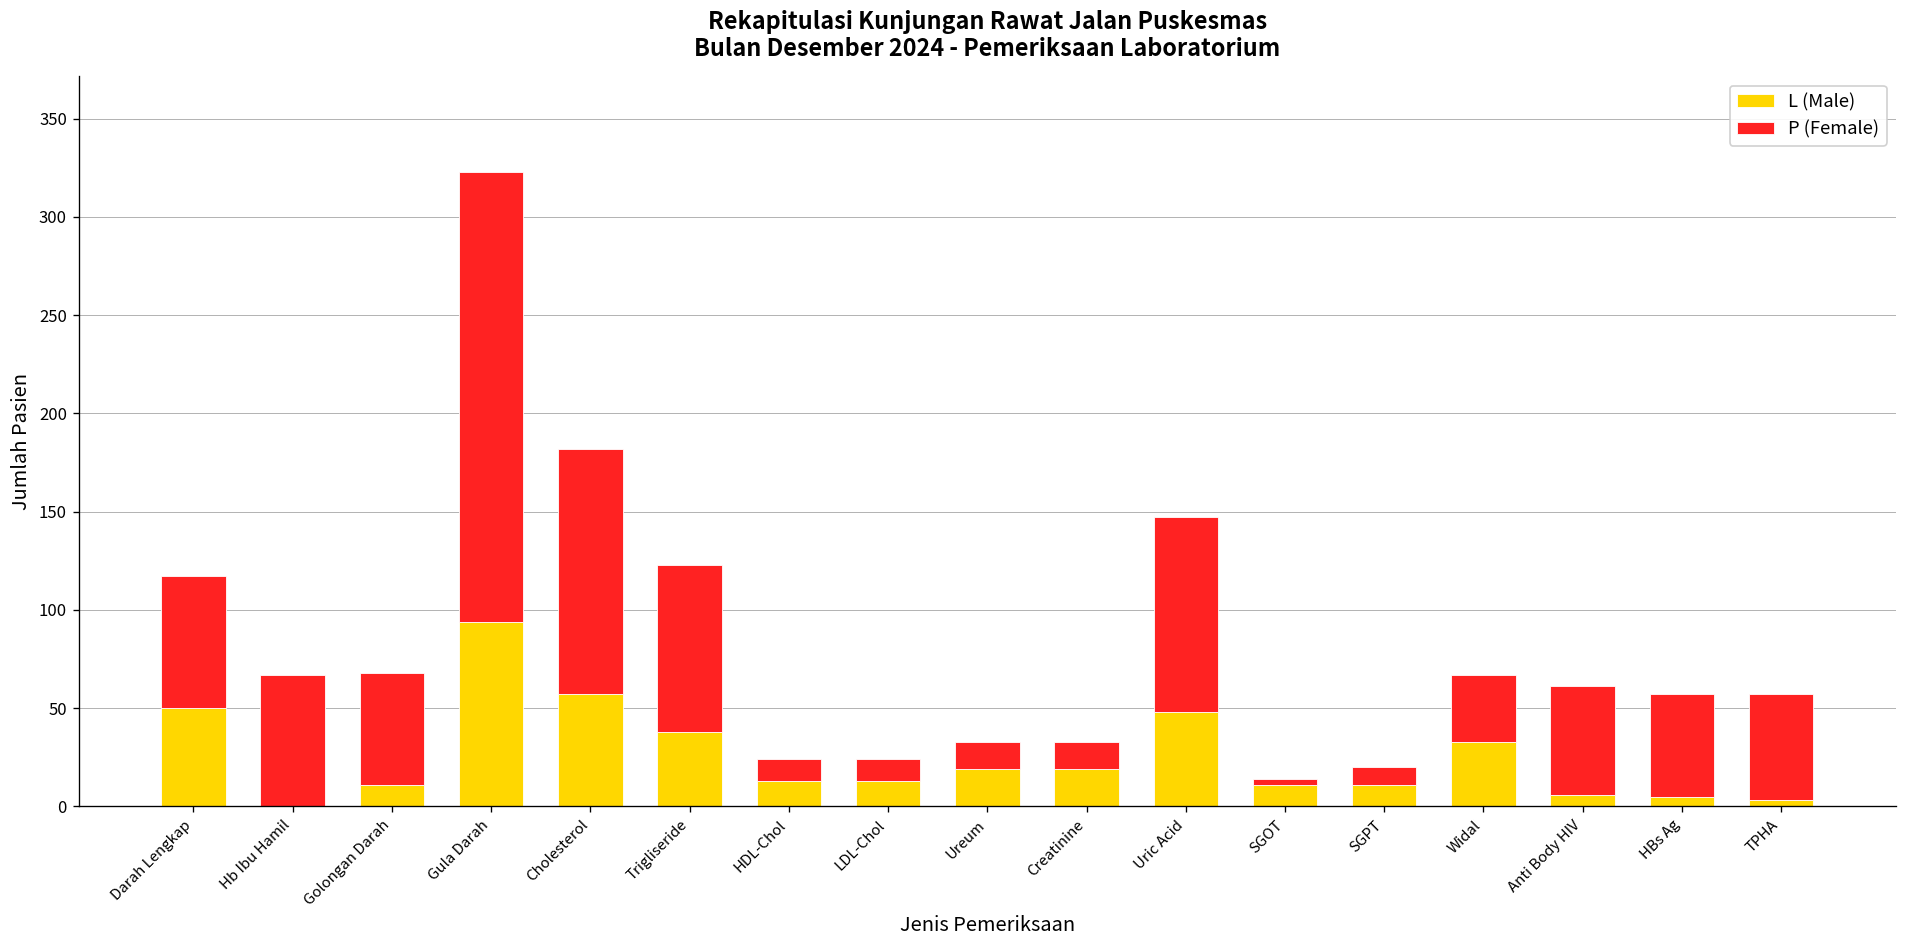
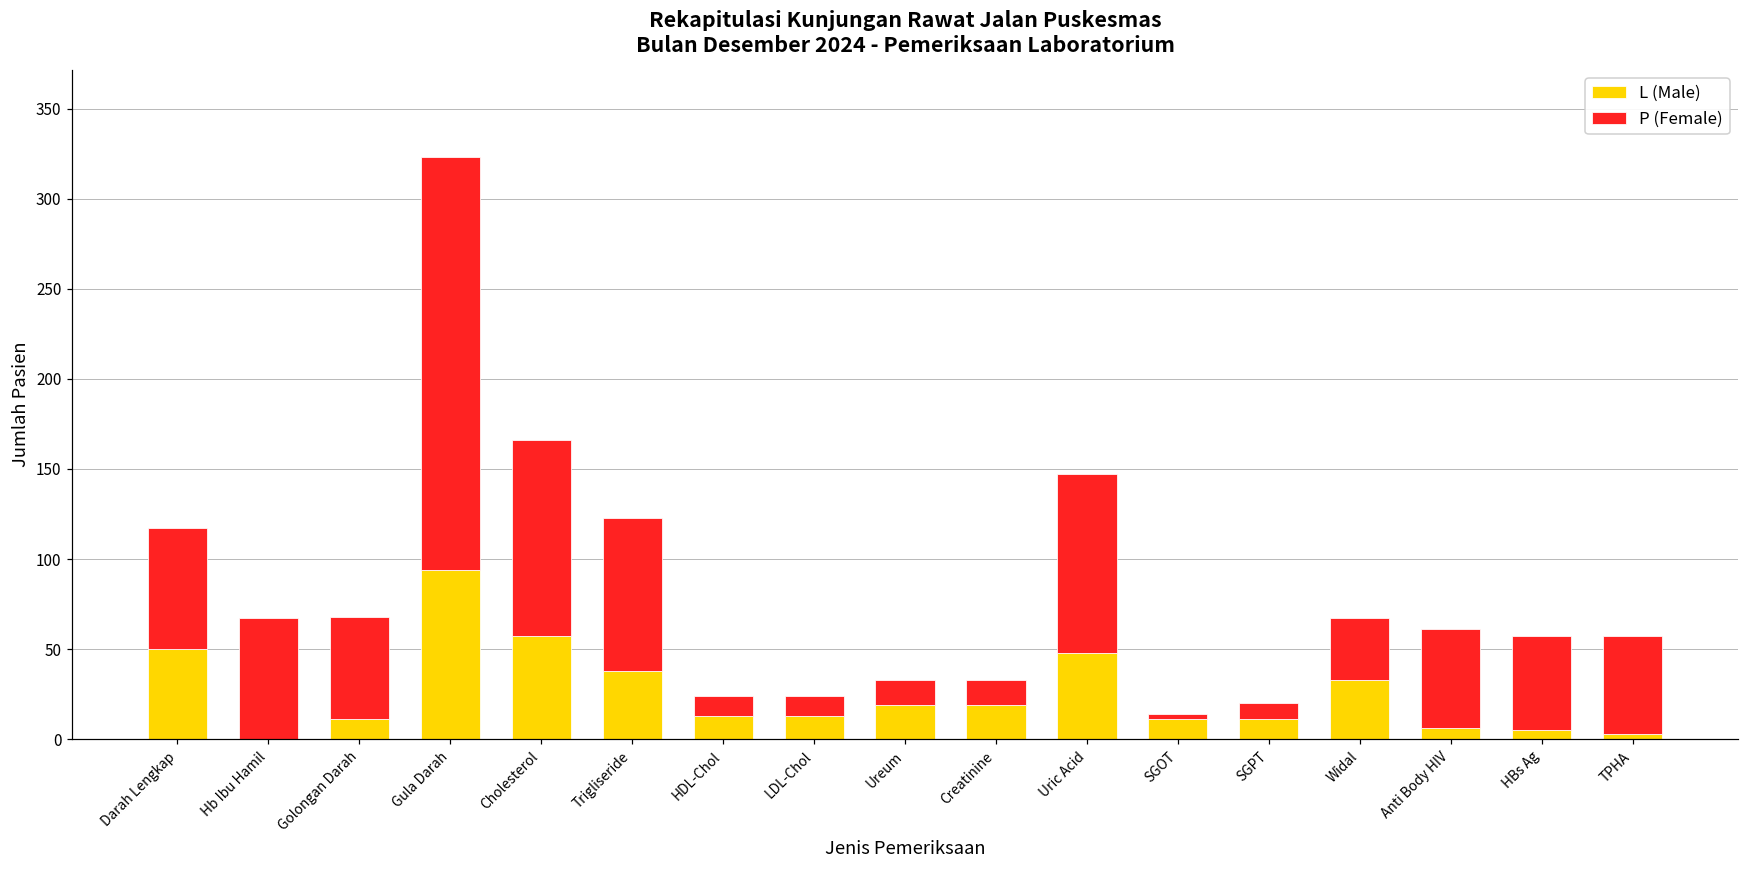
  {
    "L (Male)": {
      "Darah Lengkap": 50,
      "Hb Ibu Hamil": 0,
      "Golongan Darah": 11,
      "Gula Darah": 94,
      "Cholesterol": 57,
      "Trigliseride": 38,
      "HDL-Chol": 13,
      "LDL-Chol": 13,
      "Ureum": 19,
      "Creatinine": 19,
      "Uric Acid": 48,
      "SGOT": 11,
      "SGPT": 11,
      "Widal": 33,
      "Anti Body HIV": 6,
      "HBs Ag": 5,
      "TPHA": 3
    },
    "P (Female)": {
      "Darah Lengkap": 67,
      "Hb Ibu Hamil": 67,
      "Golongan Darah": 57,
      "Gula Darah": 229,
-     "Cholesterol": 125,
+     "Cholesterol": 109,
      "Trigliseride": 85,
      "HDL-Chol": 11,
      "LDL-Chol": 11,
      "Ureum": 14,
      "Creatinine": 14,
      "Uric Acid": 99,
      "SGOT": 3,
      "SGPT": 9,
      "Widal": 34,
      "Anti Body HIV": 55,
      "HBs Ag": 52,
      "TPHA": 54
    }
  }
